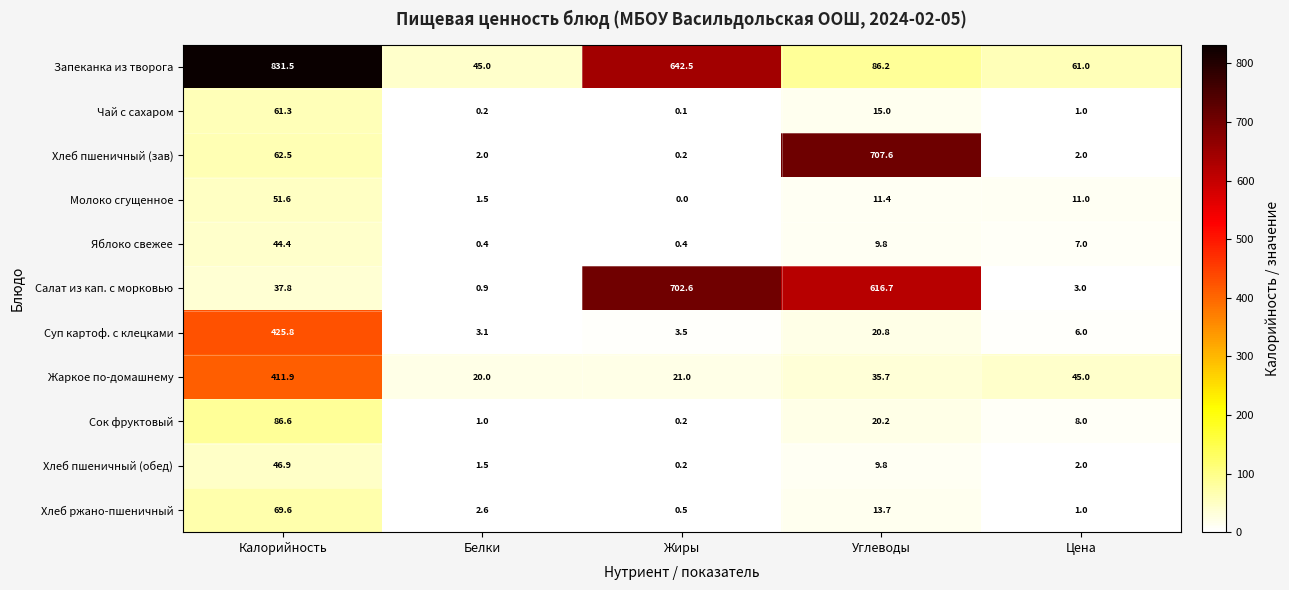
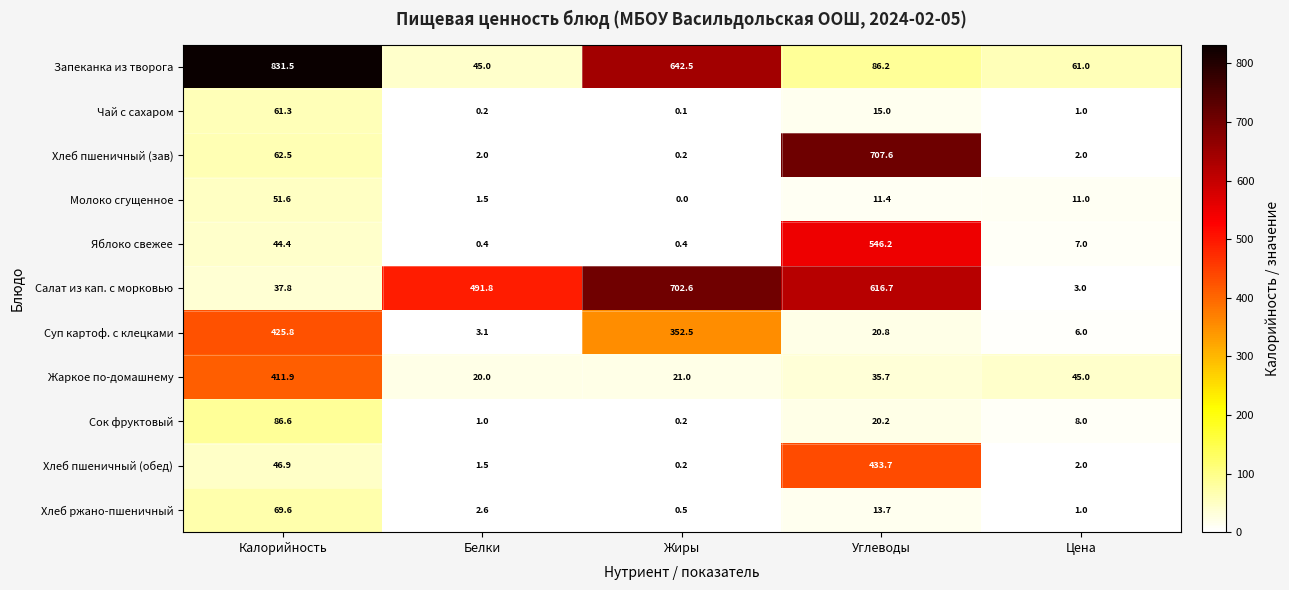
  {
    "Запеканка из творога": {
      "Калорийность": 831.5,
      "Белки": 45.0,
      "Жиры": 642.5,
      "Углеводы": 86.2,
      "Цена": 61.0
    },
    "Чай с сахаром": {
      "Калорийность": 61.3,
      "Белки": 0.2,
      "Жиры": 0.1,
      "Углеводы": 15.0,
      "Цена": 1.0
    },
    "Хлеб пшеничный (зав)": {
      "Калорийность": 62.5,
      "Белки": 2.0,
      "Жиры": 0.2,
      "Углеводы": 707.6,
      "Цена": 2.0
    },
    "Молоко сгущенное": {
      "Калорийность": 51.6,
      "Белки": 1.5,
      "Жиры": 0.0,
      "Углеводы": 11.4,
      "Цена": 11.0
    },
    "Яблоко свежее": {
      "Калорийность": 44.4,
      "Белки": 0.4,
      "Жиры": 0.4,
-     "Углеводы": 9.8,
+     "Углеводы": 546.2,
      "Цена": 7.0
    },
    "Салат из кап. с морковью": {
      "Калорийность": 37.8,
-     "Белки": 0.9,
+     "Белки": 491.8,
      "Жиры": 702.6,
      "Углеводы": 616.7,
      "Цена": 3.0
    },
    "Суп картоф. с клецками": {
      "Калорийность": 425.8,
      "Белки": 3.1,
-     "Жиры": 3.5,
+     "Жиры": 352.5,
      "Углеводы": 20.8,
      "Цена": 6.0
    },
    "Жаркое по-домашнему": {
      "Калорийность": 411.9,
      "Белки": 20.0,
      "Жиры": 21.0,
      "Углеводы": 35.7,
      "Цена": 45.0
    },
    "Сок фруктовый": {
      "Калорийность": 86.6,
      "Белки": 1.0,
      "Жиры": 0.2,
      "Углеводы": 20.2,
      "Цена": 8.0
    },
    "Хлеб пшеничный (обед)": {
      "Калорийность": 46.9,
      "Белки": 1.5,
      "Жиры": 0.2,
-     "Углеводы": 9.8,
+     "Углеводы": 433.7,
      "Цена": 2.0
    },
    "Хлеб ржано-пшеничный": {
      "Калорийность": 69.6,
      "Белки": 2.6,
      "Жиры": 0.5,
      "Углеводы": 13.7,
      "Цена": 1.0
    }
  }
